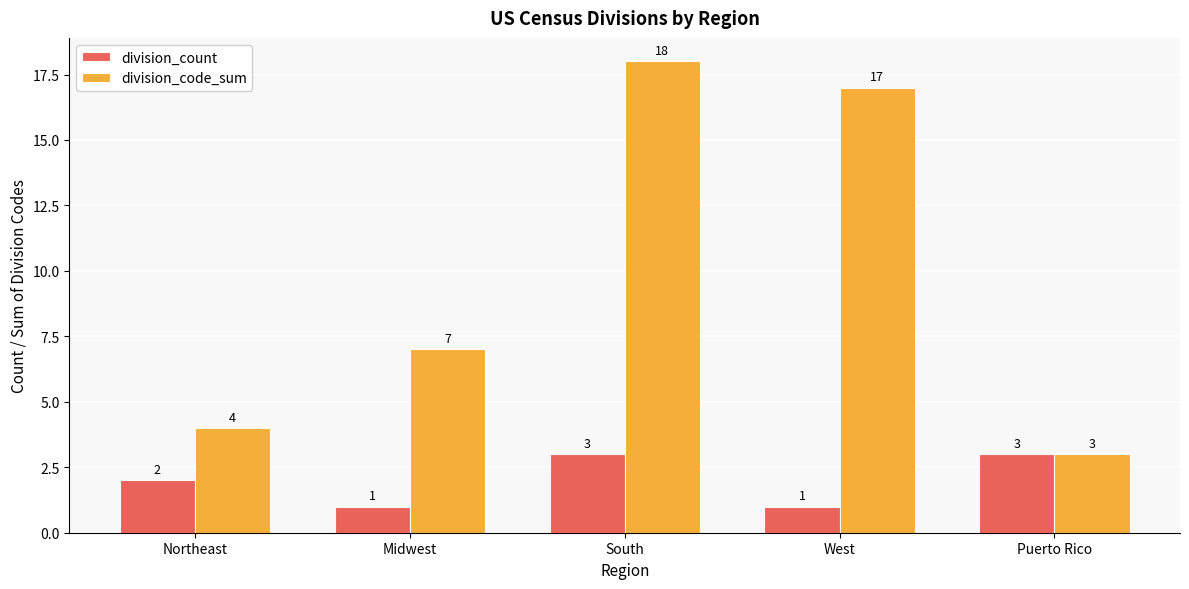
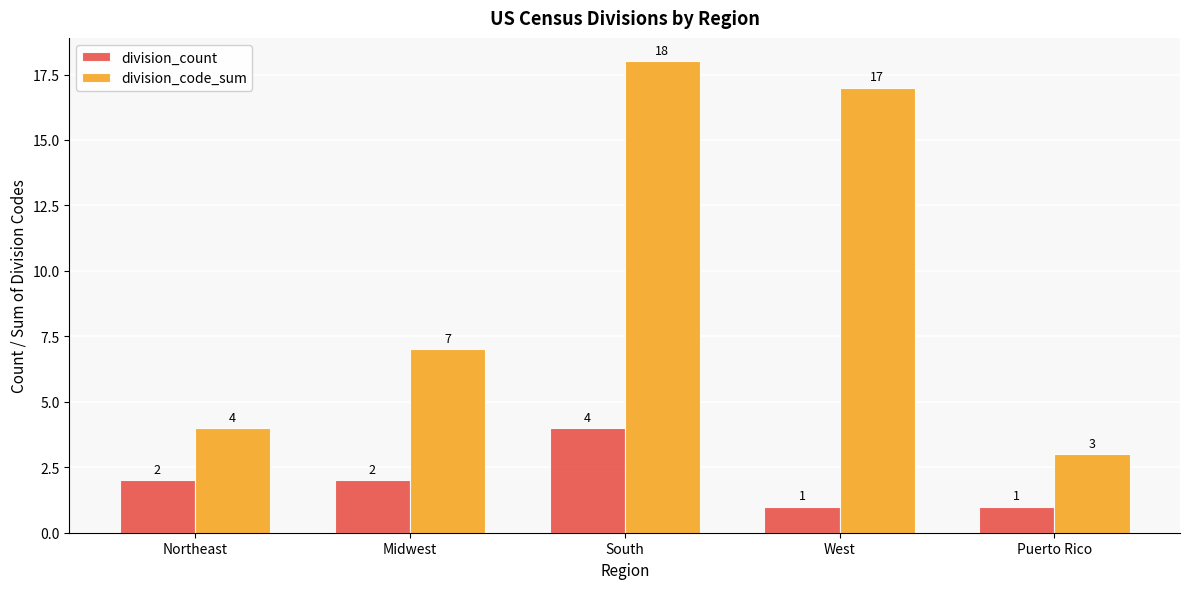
  {
    "division_count": {
      "Northeast": 2,
-     "Midwest": 1,
-     "South": 3,
+     "Midwest": 2,
+     "South": 4,
      "West": 1,
-     "Puerto Rico": 3
+     "Puerto Rico": 1
    },
    "division_code_sum": {
      "Northeast": 4,
      "Midwest": 7,
      "South": 18,
      "West": 17,
      "Puerto Rico": 3
    }
  }
